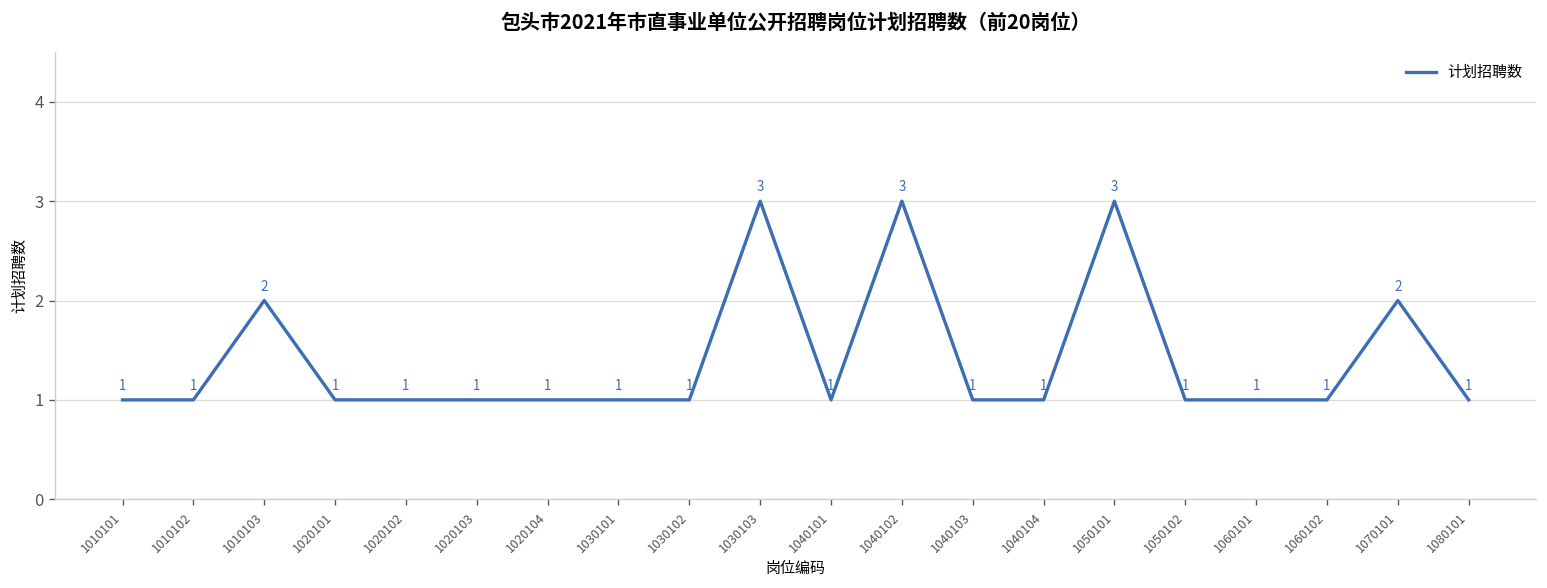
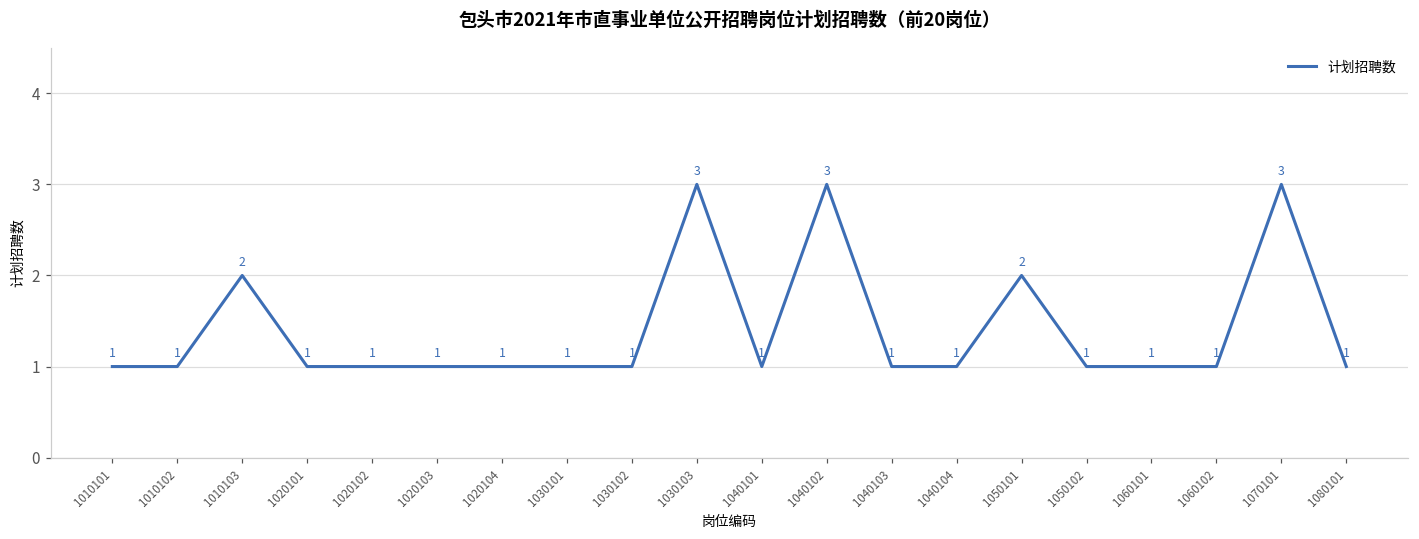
  {
    "1010101": 1,
    "1010102": 1,
    "1010103": 2,
    "1020101": 1,
    "1020102": 1,
    "1020103": 1,
    "1020104": 1,
    "1030101": 1,
    "1030102": 1,
    "1030103": 3,
    "1040101": 1,
    "1040102": 3,
    "1040103": 1,
    "1040104": 1,
-   "1050101": 3,
+   "1050101": 2,
    "1050102": 1,
    "1060101": 1,
    "1060102": 1,
-   "1070101": 2,
+   "1070101": 3,
    "1080101": 1
  }
